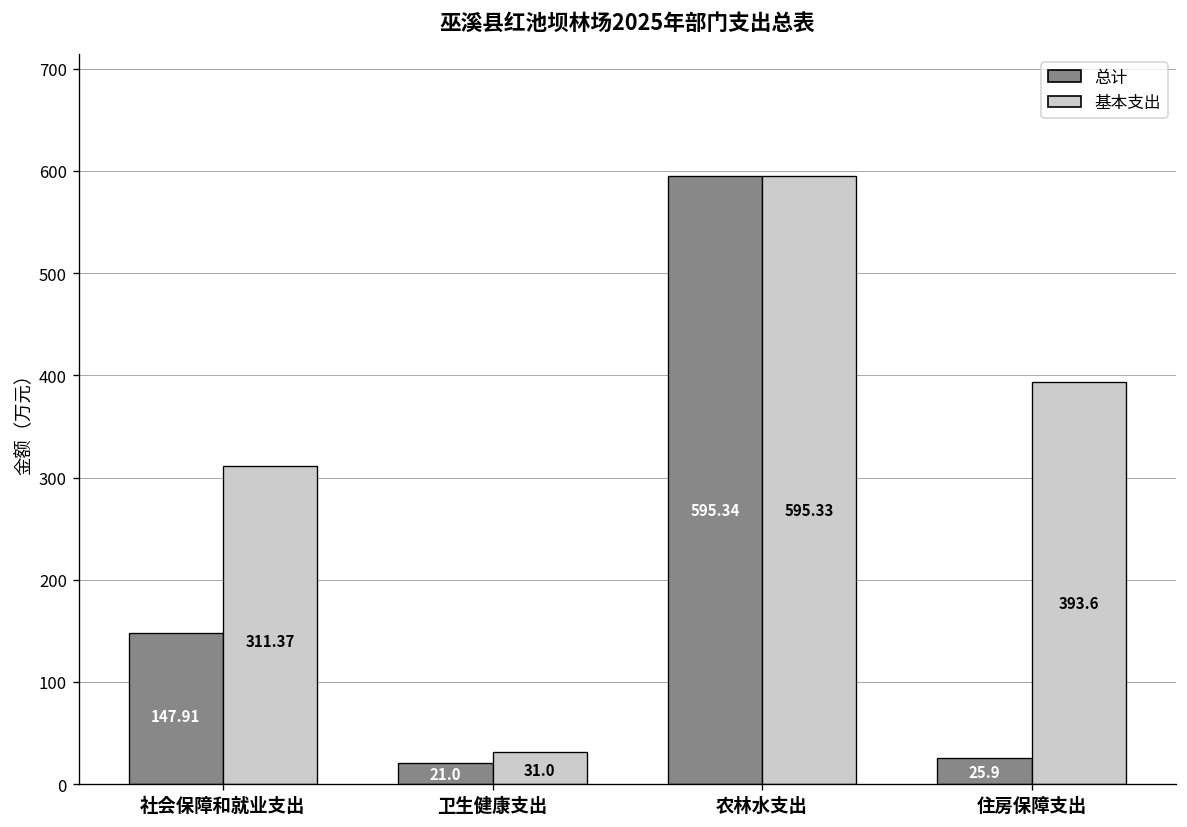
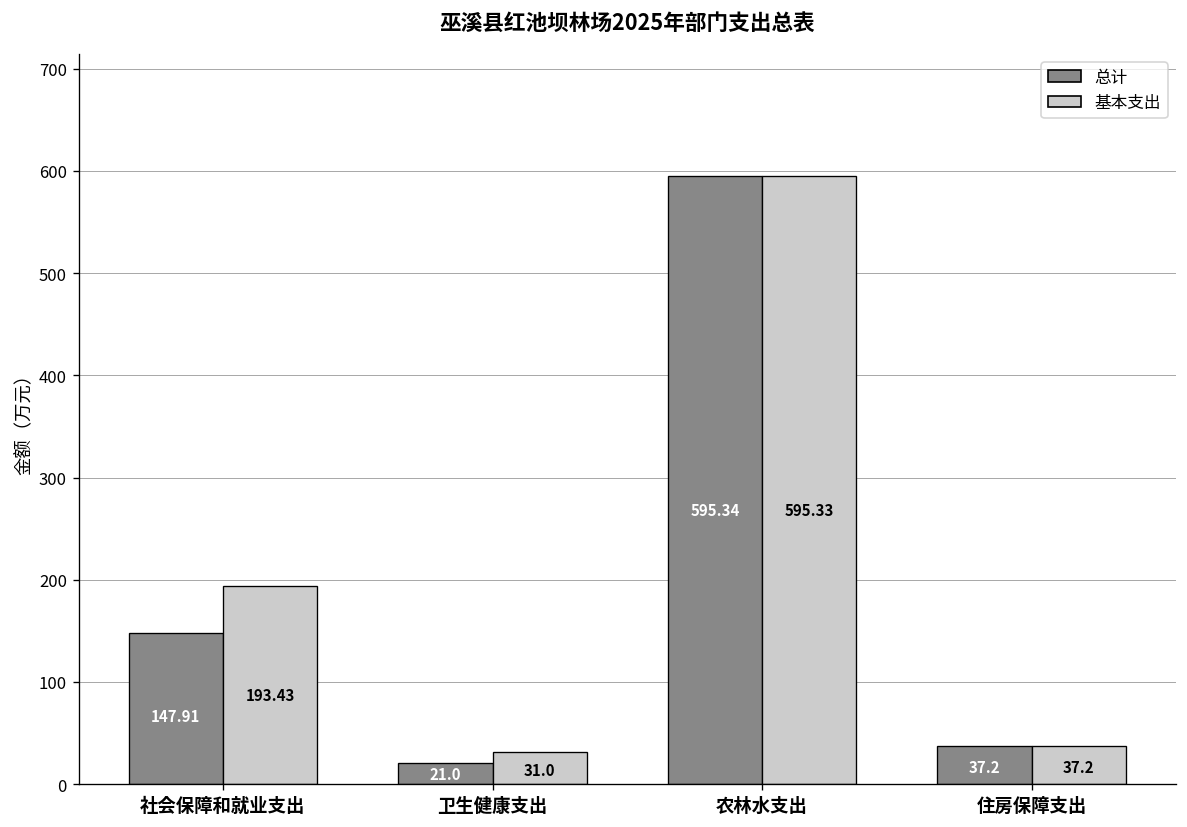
  {
    "总计": {
      "社会保障和就业支出": 147.91,
      "卫生健康支出": 21.0,
      "农林水支出": 595.34,
-     "住房保障支出": 25.9
+     "住房保障支出": 37.2
    },
    "基本支出": {
-     "社会保障和就业支出": 311.37,
+     "社会保障和就业支出": 193.43,
      "卫生健康支出": 31.0,
      "农林水支出": 595.33,
-     "住房保障支出": 393.6
+     "住房保障支出": 37.2
    }
  }
